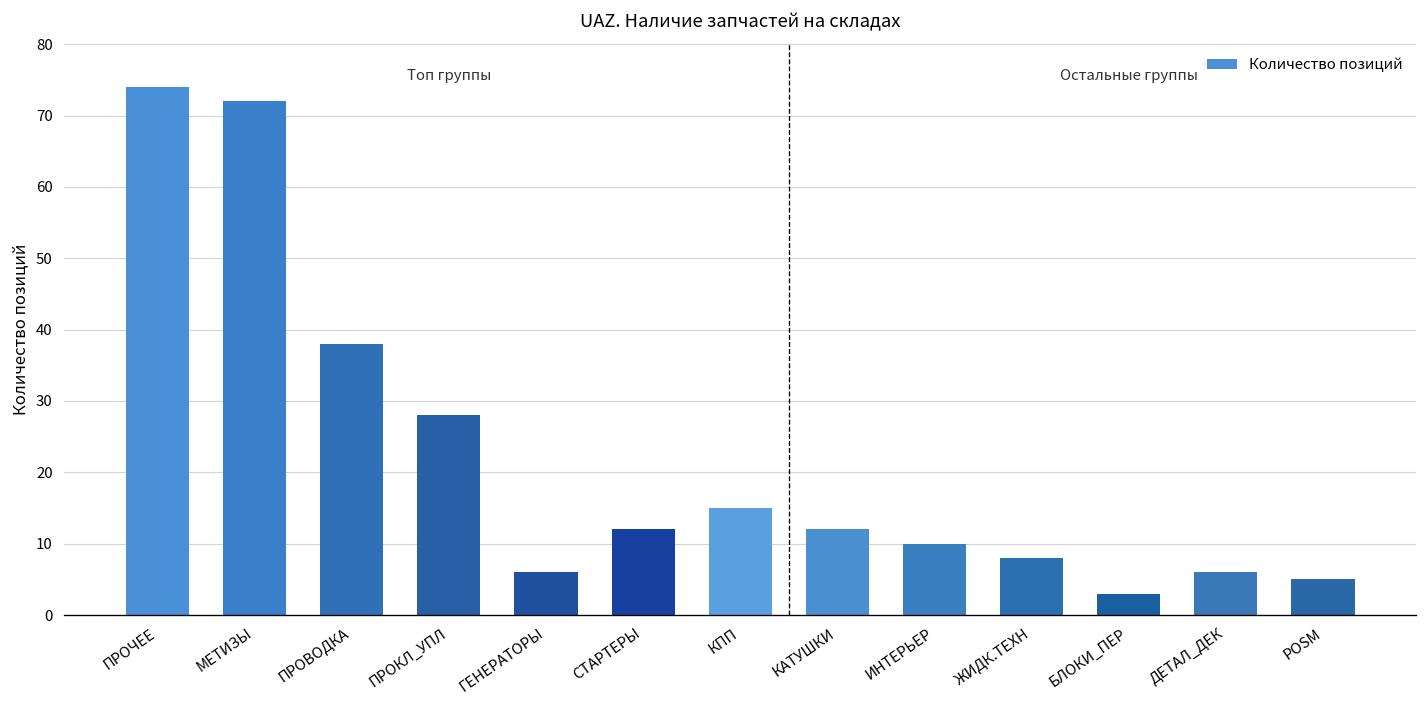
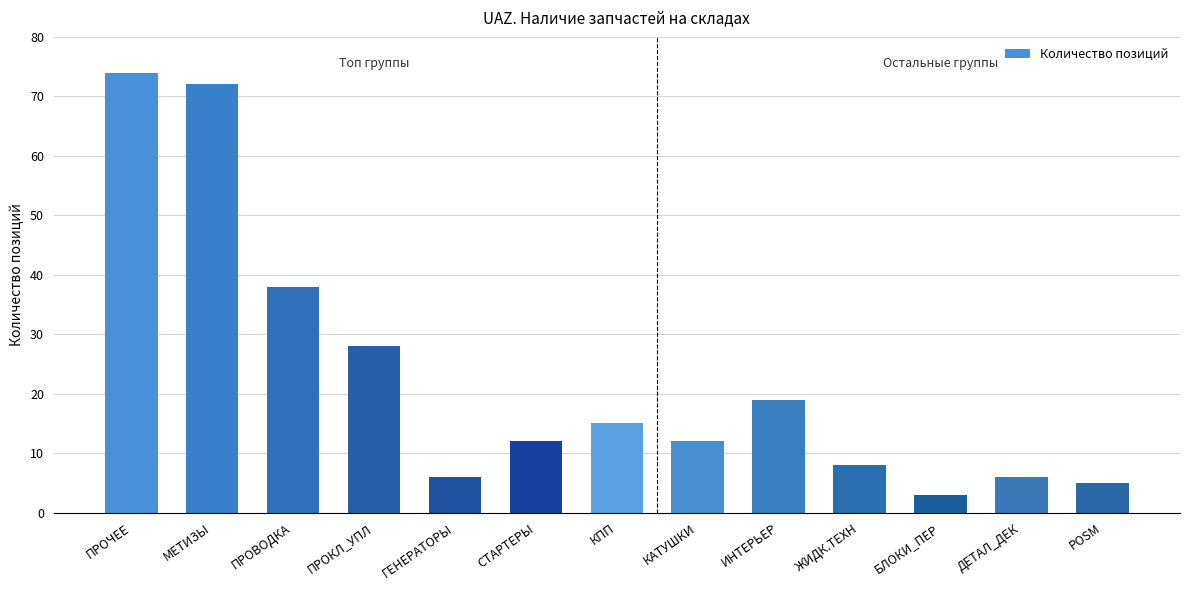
  {
    "ПРОЧЕЕ": 74,
    "МЕТИЗЫ": 72,
    "ПРОВОДКА": 38,
    "ПРОКЛ_УПЛ": 28,
    "ГЕНЕРАТОРЫ": 6,
    "СТАРТЕРЫ": 12,
    "КПП": 15,
    "КАТУШКИ": 12,
-   "ИНТЕРЬЕР": 10,
+   "ИНТЕРЬЕР": 19,
    "ЖИДК.ТЕХН": 8,
    "БЛОКИ_ПЕР": 3,
    "ДЕТАЛ_ДЕК": 6,
    "POSM": 5
  }
